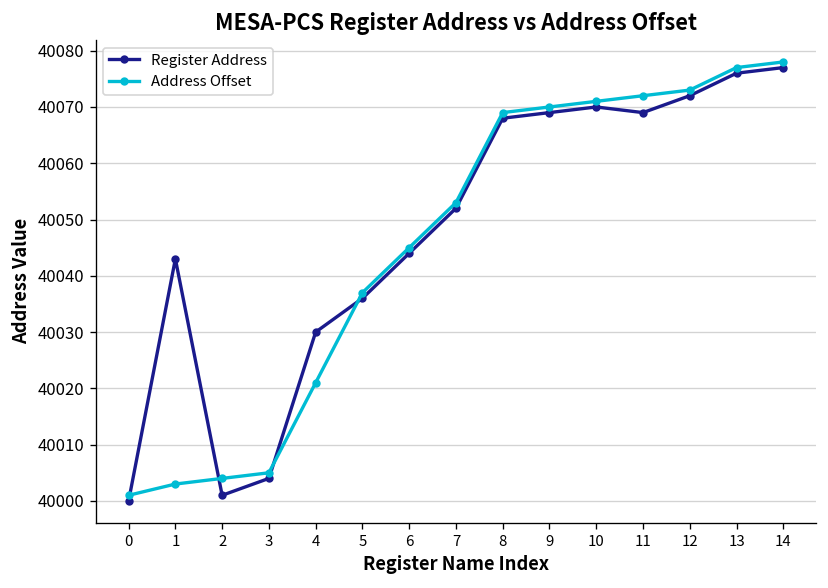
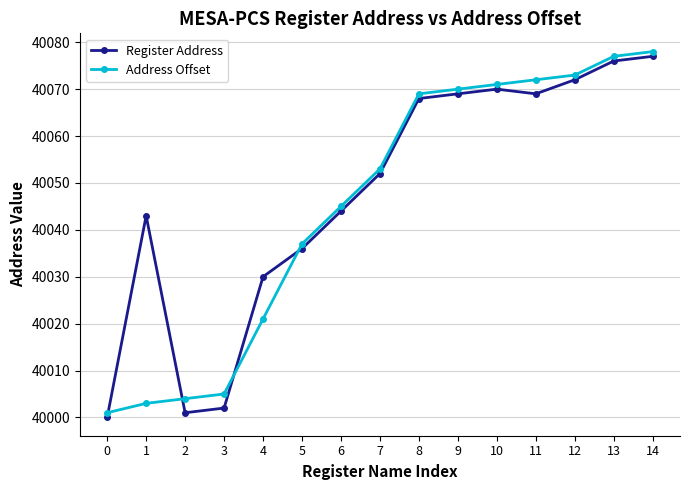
  {
    "Register Address": {
      "0": 40000,
      "1": 40043,
      "2": 40001,
-     "3": 40004,
+     "3": 40002,
      "4": 40030,
      "5": 40036,
      "6": 40044,
      "7": 40052,
      "8": 40068,
      "9": 40069,
      "10": 40070,
      "11": 40069,
      "12": 40072,
      "13": 40076,
      "14": 40077
    },
    "Address Offset": {
      "0": 40001,
      "1": 40003,
      "2": 40004,
      "3": 40005,
      "4": 40021,
      "5": 40037,
      "6": 40045,
      "7": 40053,
      "8": 40069,
      "9": 40070,
      "10": 40071,
      "11": 40072,
      "12": 40073,
      "13": 40077,
      "14": 40078
    }
  }
